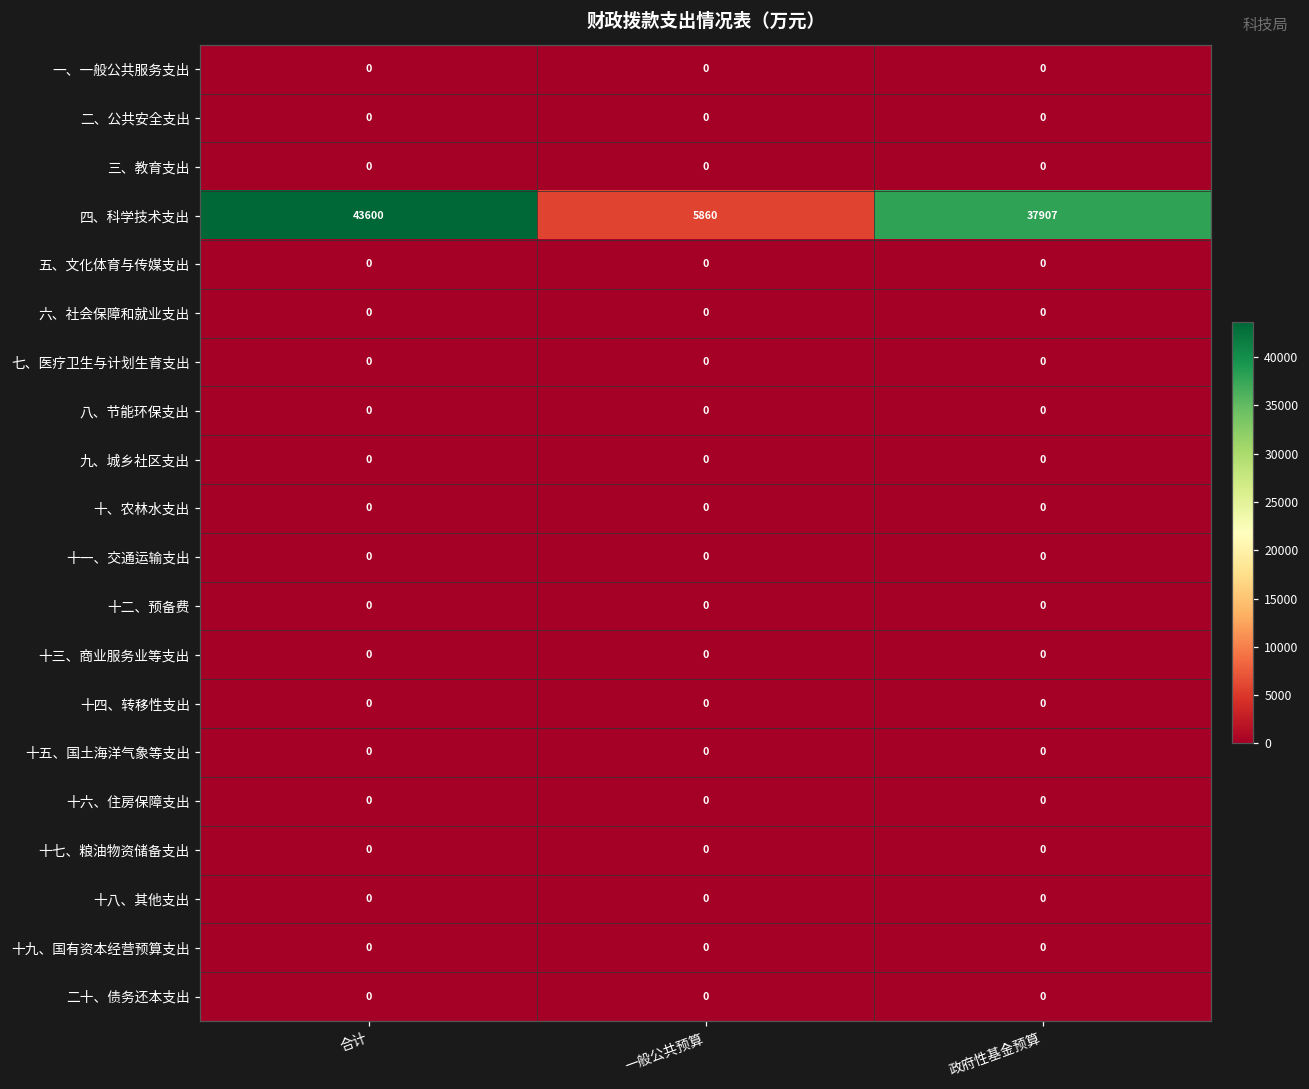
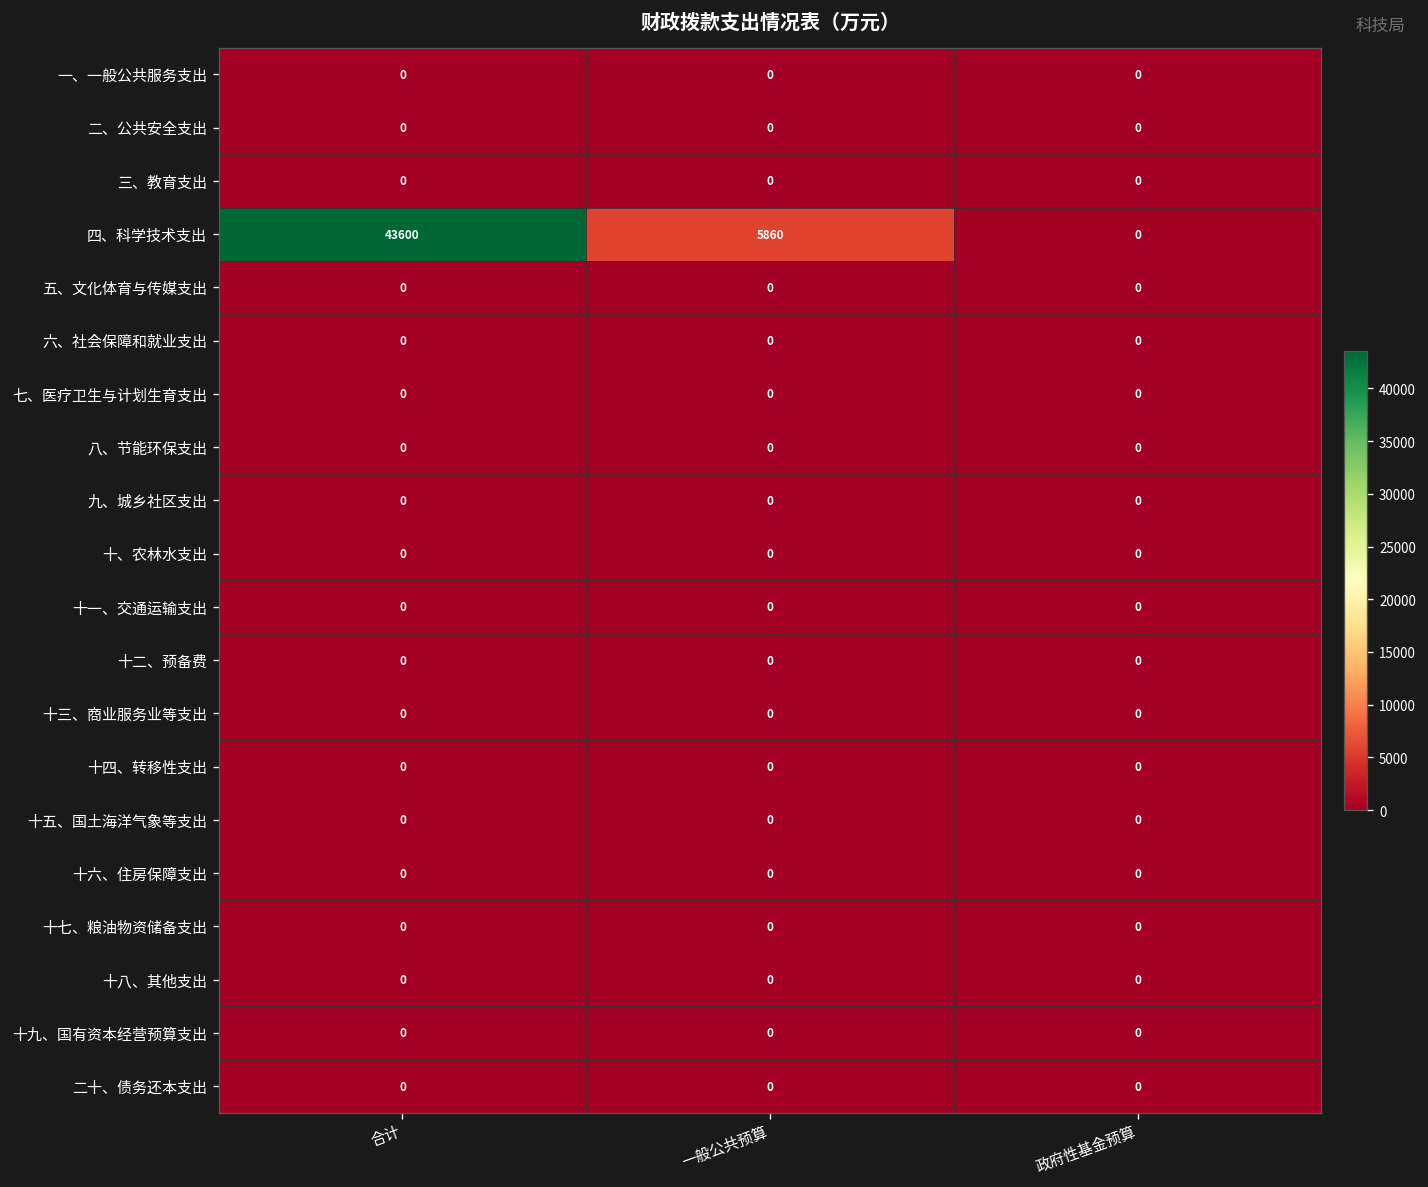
  {
    "一、一般公共服务支出": {
      "合计": 0,
      "一般公共预算": 0,
      "政府性基金预算": 0
    },
    "二、公共安全支出": {
      "合计": 0,
      "一般公共预算": 0,
      "政府性基金预算": 0
    },
    "三、教育支出": {
      "合计": 0,
      "一般公共预算": 0,
      "政府性基金预算": 0
    },
    "四、科学技术支出": {
      "合计": 43600,
      "一般公共预算": 5860,
-     "政府性基金预算": 37907
+     "政府性基金预算": 0
    },
    "五、文化体育与传媒支出": {
      "合计": 0,
      "一般公共预算": 0,
      "政府性基金预算": 0
    },
    "六、社会保障和就业支出": {
      "合计": 0,
      "一般公共预算": 0,
      "政府性基金预算": 0
    },
    "七、医疗卫生与计划生育支出": {
      "合计": 0,
      "一般公共预算": 0,
      "政府性基金预算": 0
    },
    "八、节能环保支出": {
      "合计": 0,
      "一般公共预算": 0,
      "政府性基金预算": 0
    },
    "九、城乡社区支出": {
      "合计": 0,
      "一般公共预算": 0,
      "政府性基金预算": 0
    },
    "十、农林水支出": {
      "合计": 0,
      "一般公共预算": 0,
      "政府性基金预算": 0
    },
    "十一、交通运输支出": {
      "合计": 0,
      "一般公共预算": 0,
      "政府性基金预算": 0
    },
    "十二、预备费": {
      "合计": 0,
      "一般公共预算": 0,
      "政府性基金预算": 0
    },
    "十三、商业服务业等支出": {
      "合计": 0,
      "一般公共预算": 0,
      "政府性基金预算": 0
    },
    "十四、转移性支出": {
      "合计": 0,
      "一般公共预算": 0,
      "政府性基金预算": 0
    },
    "十五、国土海洋气象等支出": {
      "合计": 0,
      "一般公共预算": 0,
      "政府性基金预算": 0
    },
    "十六、住房保障支出": {
      "合计": 0,
      "一般公共预算": 0,
      "政府性基金预算": 0
    },
    "十七、粮油物资储备支出": {
      "合计": 0,
      "一般公共预算": 0,
      "政府性基金预算": 0
    },
    "十八、其他支出": {
      "合计": 0,
      "一般公共预算": 0,
      "政府性基金预算": 0
    },
    "十九、国有资本经营预算支出": {
      "合计": 0,
      "一般公共预算": 0,
      "政府性基金预算": 0
    },
    "二十、债务还本支出": {
      "合计": 0,
      "一般公共预算": 0,
      "政府性基金预算": 0
    }
  }
